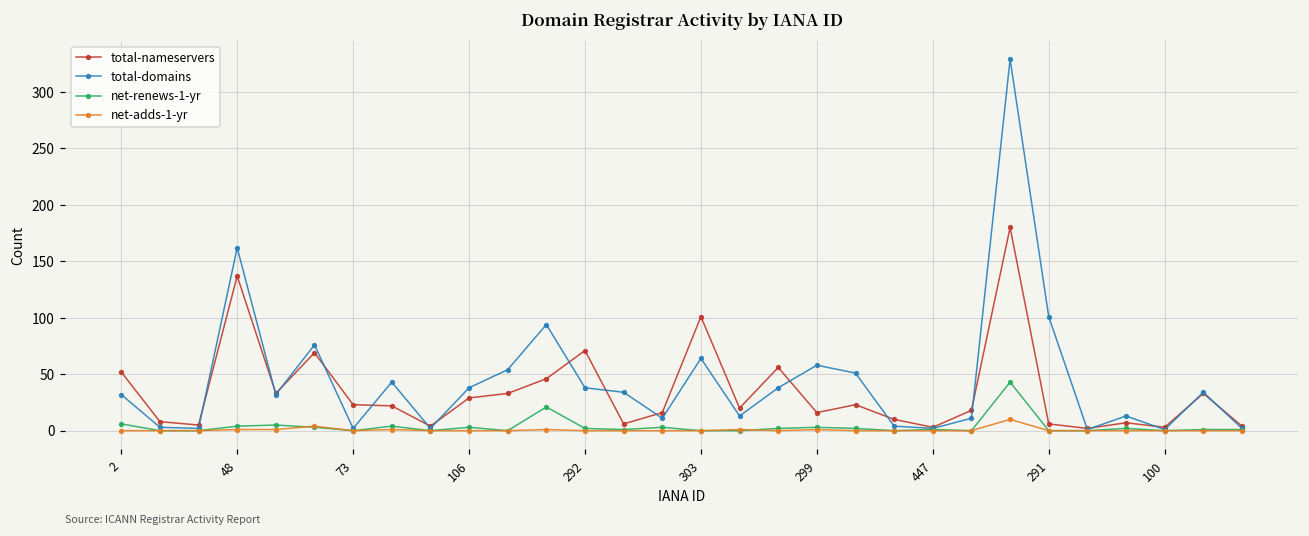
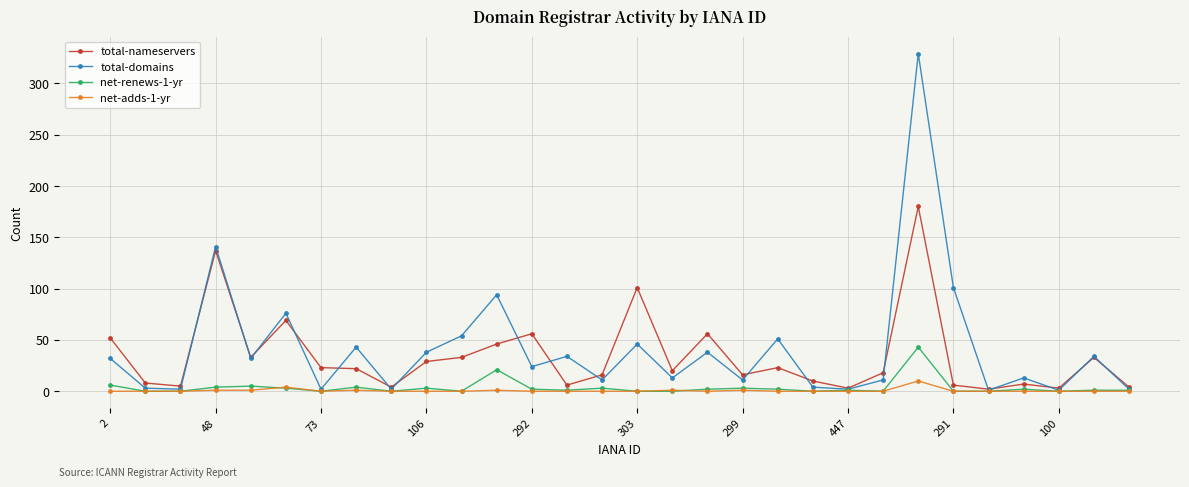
  {
    "total-nameservers": {
      "48": 137,
      "73": 23,
      "106": 29,
-     "292": 71,
+     "292": 56,
      "303": 101,
      "299": 16,
      "291": 6
    },
    "total-domains": {
-     "48": 162,
+     "48": 141,
      "106": 38,
-     "292": 38,
-     "303": 64,
-     "299": 58,
+     "292": 24,
+     "303": 46,
+     "299": 11,
      "291": 101
    },
    "net-renews-1-yr": {
      "48": 4,
      "106": 3
    },
    "net-adds-1-yr": {
      "48": 1,
      "106": 0
    }
  }
